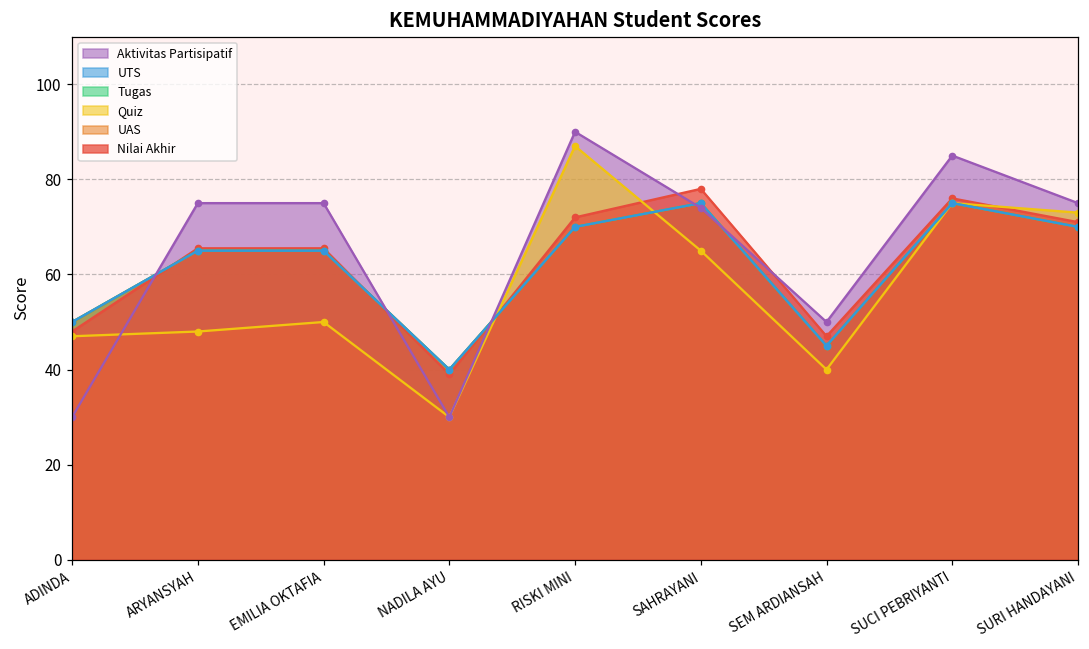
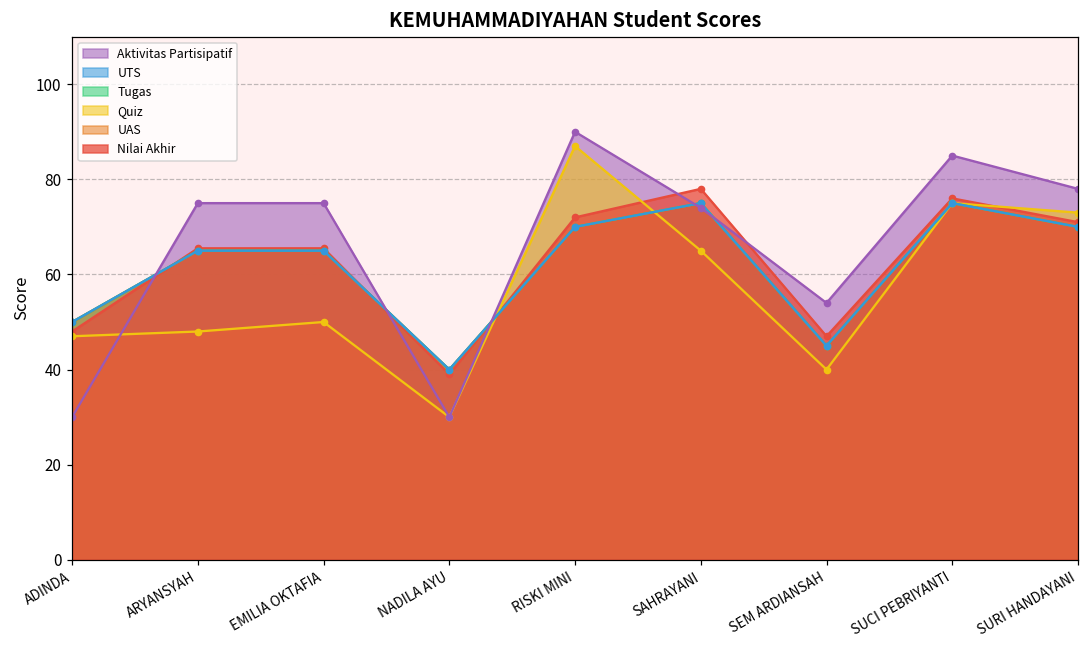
  {
    "Aktivitas Partisipatif": {
      "ADINDA": 30,
      "ARYANSYAH": 75,
      "EMILIA OKTAFIA": 75,
      "RISKI MINI": 90,
      "SAHRAYANI": 74,
-     "SEM ARDIANSAH": 50,
+     "SEM ARDIANSAH": 54,
      "SUCI PEBRIYANTI": 85,
-     "SURI HANDAYANI": 75
+     "SURI HANDAYANI": 78
    },
    "Quiz": {
      "ADINDA": 47,
      "ARYANSYAH": 48,
      "EMILIA OKTAFIA": 50,
      "RISKI MINI": 87,
      "SAHRAYANI": 65,
      "SEM ARDIANSAH": 40,
      "SURI HANDAYANI": 73
    }
  }
